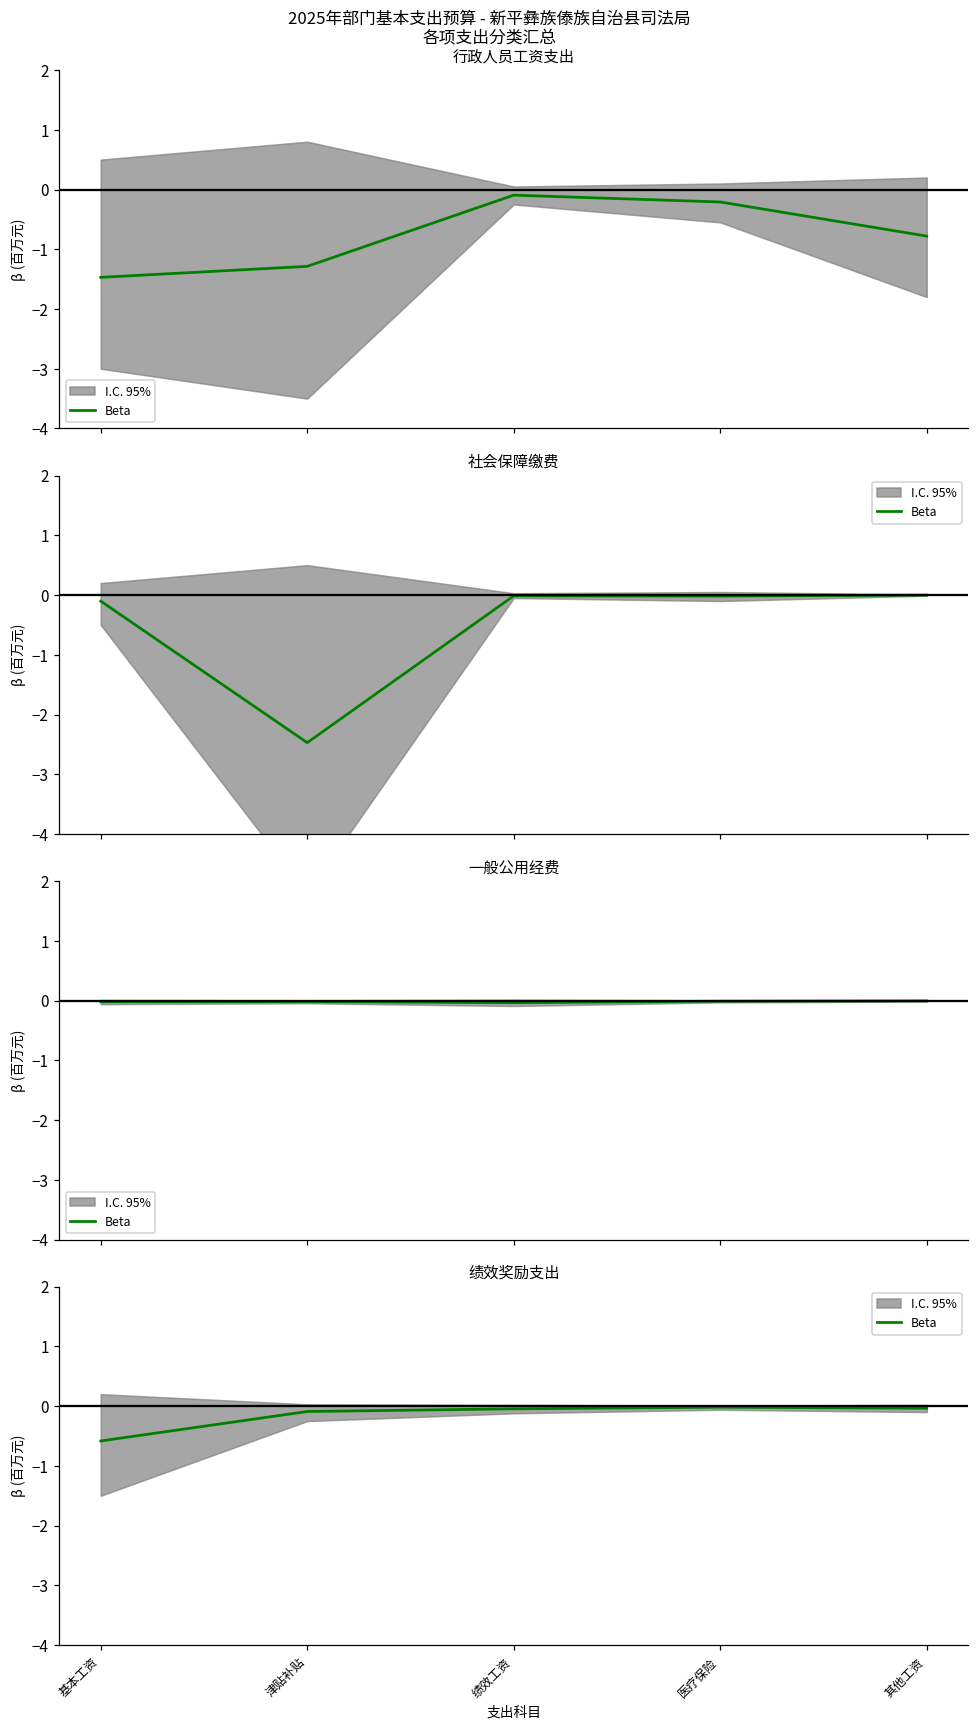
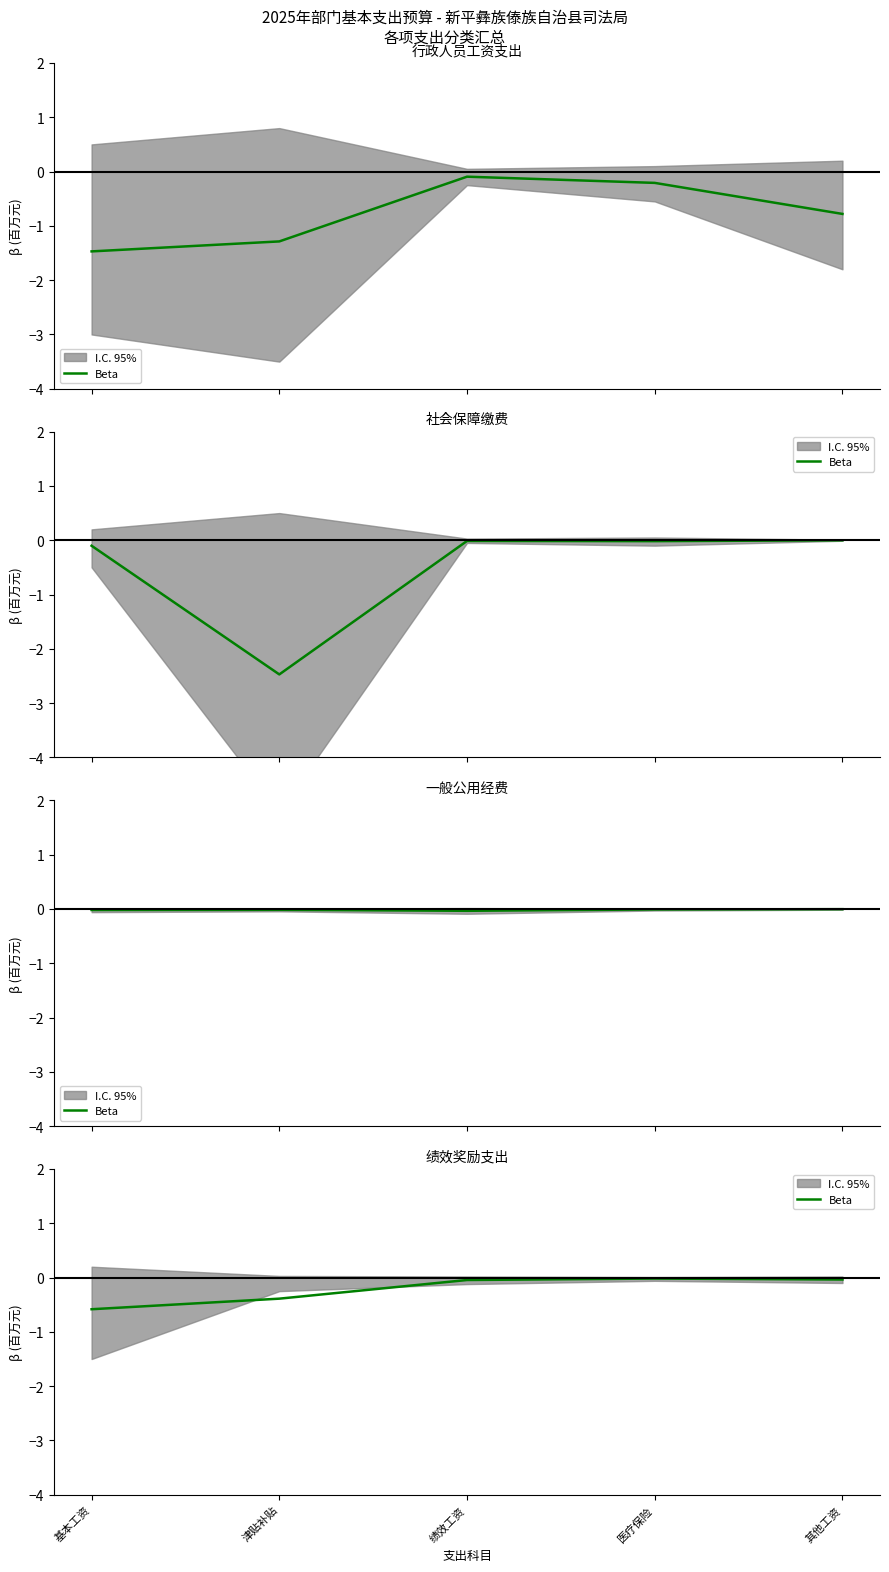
  {
    "绩效奖励支出": {
      "Beta": {
        "基本工资": -0.6,
-       "津贴补贴": -0.1,
+       "津贴补贴": -0.4,
        "绩效工资": 0.0,
        "其他工资": 0.0
      }
    }
  }
